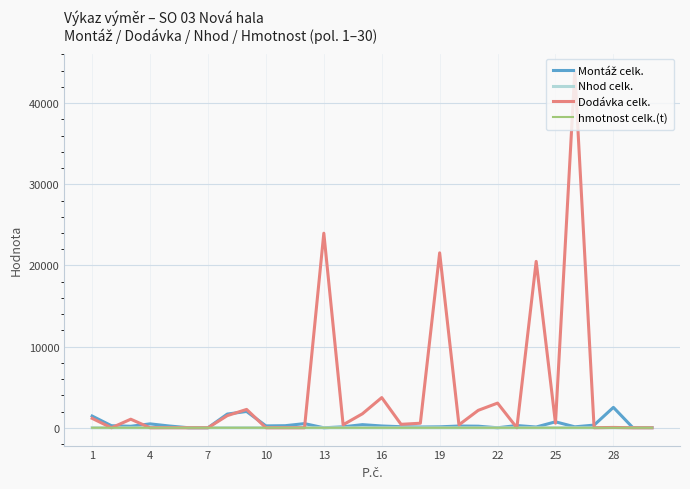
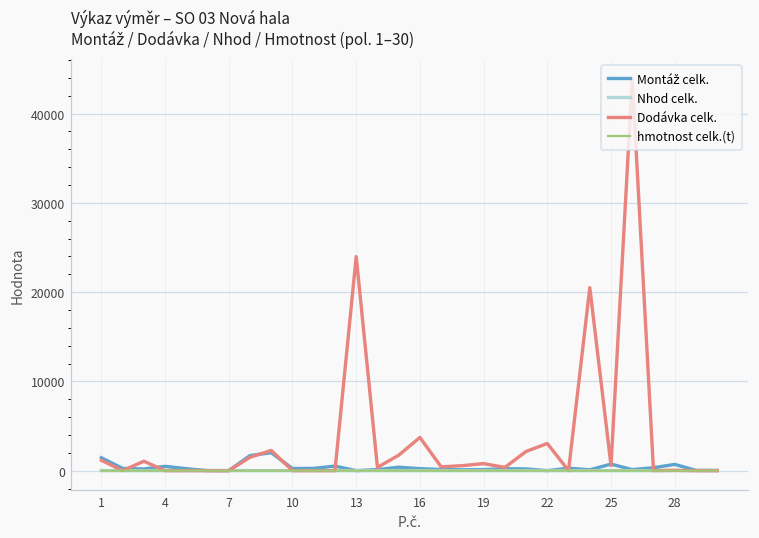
  {
    "Montáž celk.": {
      "4": 0,
-     "28": 3000
+     "28": 1000
    },
    "hmotnost celk.(t)": {
      "1": 0,
      "25": 0
    },
    "Dodávka celk.": {
      "13": 24000,
      "16": 4000,
-     "19": 22000,
+     "19": 1000,
      "22": 3000
    }
  }
